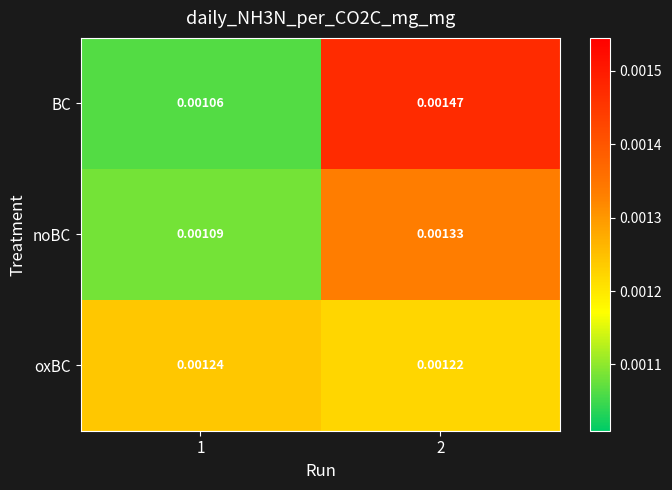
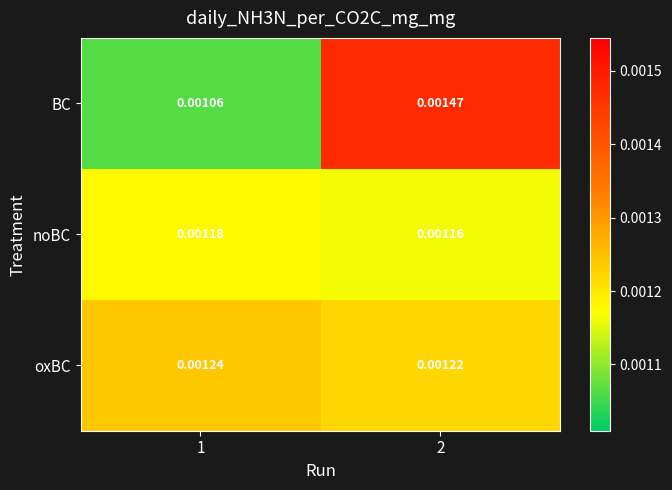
  {
    "BC": {
      "1": 0.00106,
      "2": 0.00147
    },
    "noBC": {
-     "1": 0.00109,
-     "2": 0.00133
+     "1": 0.00118,
+     "2": 0.00116
    },
    "oxBC": {
      "1": 0.00124,
      "2": 0.00122
    }
  }
